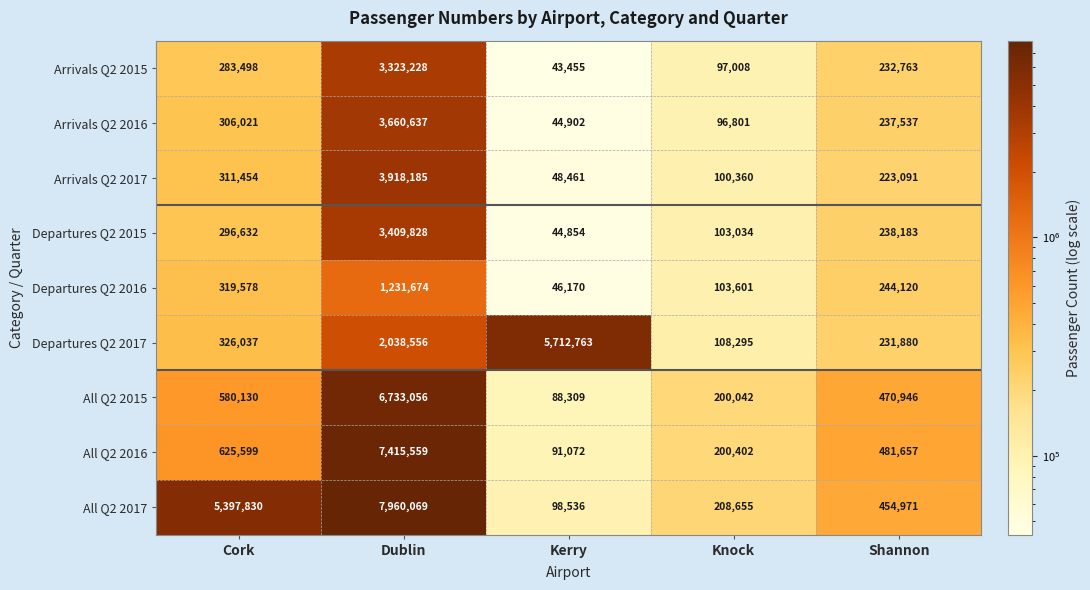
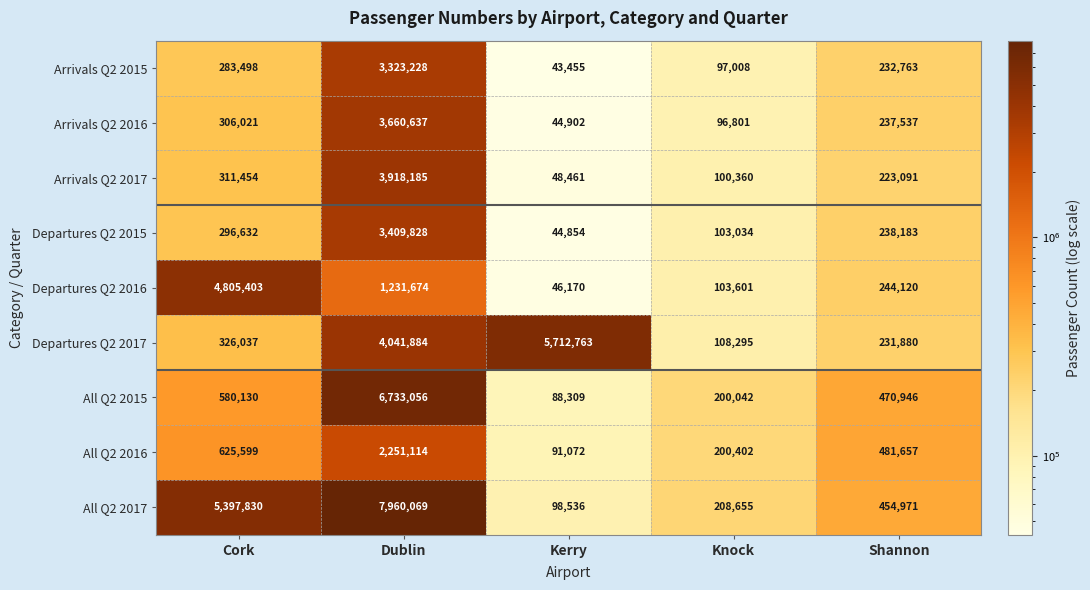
  {
    "Arrivals Q2 2015": {
      "Cork": "283,498",
      "Dublin": "3,323,228",
      "Kerry": "43,455",
      "Knock": "97,008",
      "Shannon": "232,763"
    },
    "Arrivals Q2 2016": {
      "Cork": "306,021",
      "Dublin": "3,660,637",
      "Kerry": "44,902",
      "Knock": "96,801",
      "Shannon": "237,537"
    },
    "Arrivals Q2 2017": {
      "Cork": "311,454",
      "Dublin": "3,918,185",
      "Kerry": "48,461",
      "Knock": "100,360",
      "Shannon": "223,091"
    },
    "Departures Q2 2015": {
      "Cork": "296,632",
      "Dublin": "3,409,828",
      "Kerry": "44,854",
      "Knock": "103,034",
      "Shannon": "238,183"
    },
    "Departures Q2 2016": {
-     "Cork": "319,578",
+     "Cork": "4,805,403",
      "Dublin": "1,231,674",
      "Kerry": "46,170",
      "Knock": "103,601",
      "Shannon": "244,120"
    },
    "Departures Q2 2017": {
      "Cork": "326,037",
-     "Dublin": "2,038,556",
+     "Dublin": "4,041,884",
      "Kerry": "5,712,763",
      "Knock": "108,295",
      "Shannon": "231,880"
    },
    "All Q2 2015": {
      "Cork": "580,130",
      "Dublin": "6,733,056",
      "Kerry": "88,309",
      "Knock": "200,042",
      "Shannon": "470,946"
    },
    "All Q2 2016": {
      "Cork": "625,599",
-     "Dublin": "7,415,559",
+     "Dublin": "2,251,114",
      "Kerry": "91,072",
      "Knock": "200,402",
      "Shannon": "481,657"
    },
    "All Q2 2017": {
      "Cork": "5,397,830",
      "Dublin": "7,960,069",
      "Kerry": "98,536",
      "Knock": "208,655",
      "Shannon": "454,971"
    }
  }
